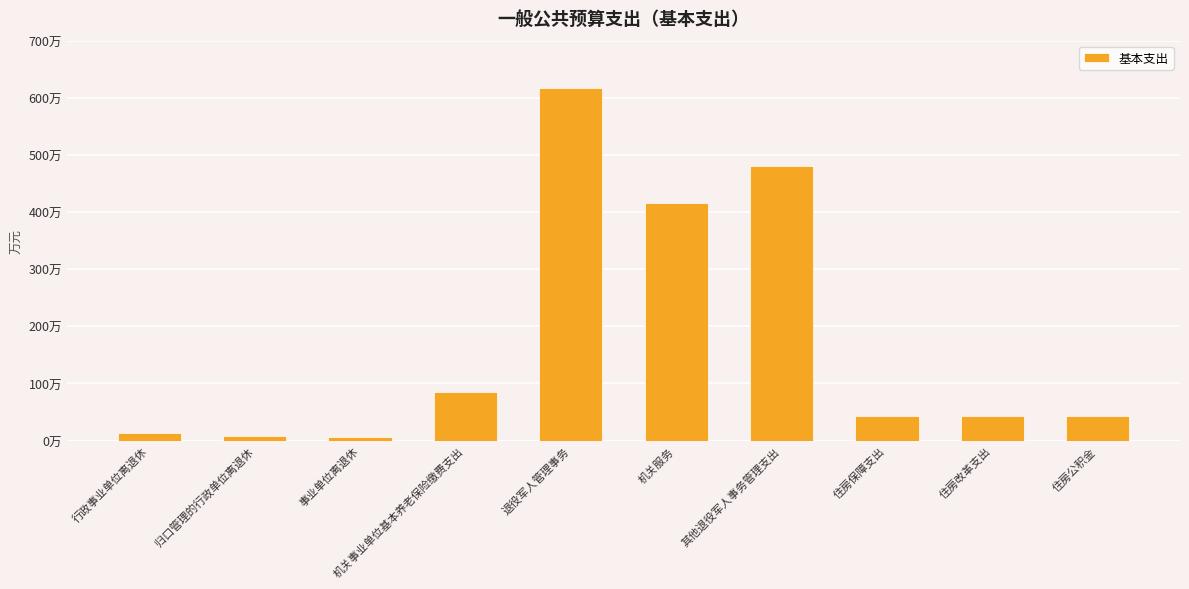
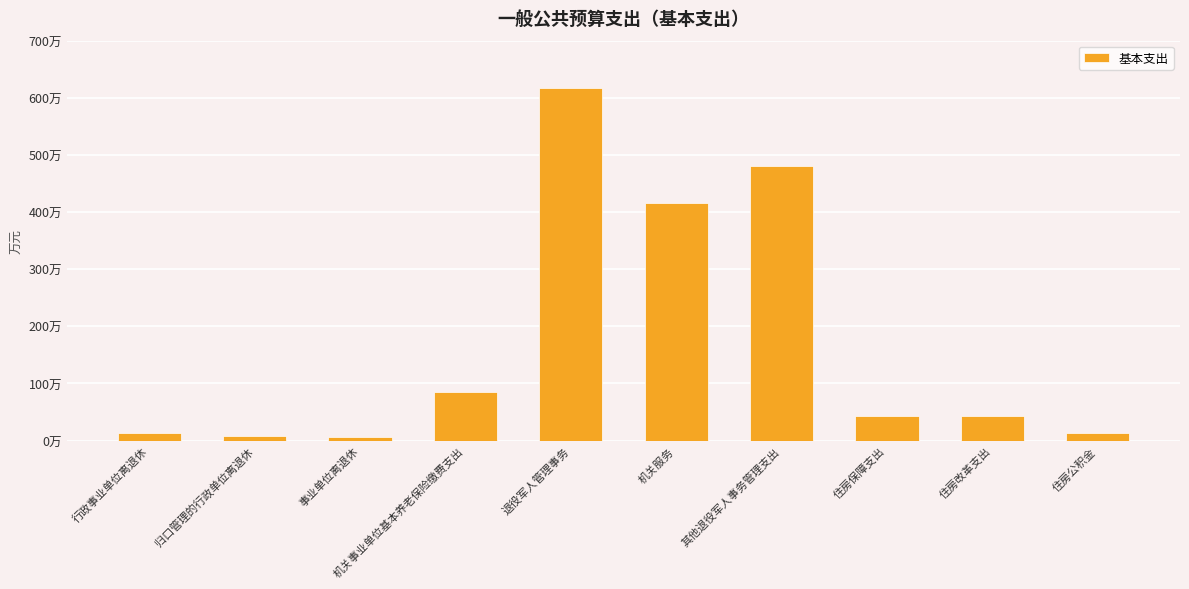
  {
    "行政事业单位离退休": "10万",
    "归口管理的行政单位离退休": "10万",
    "事业单位离退休": "10万",
    "机关事业单位基本养老保险缴费支出": "80万",
    "退役军人管理事务": "620万",
    "机关服务": "420万",
    "其他退役军人事务管理支出": "480万",
    "住房保障支出": "40万",
    "住房改革支出": "40万",
-   "住房公积金": "40万"
+   "住房公积金": "10万"
  }
